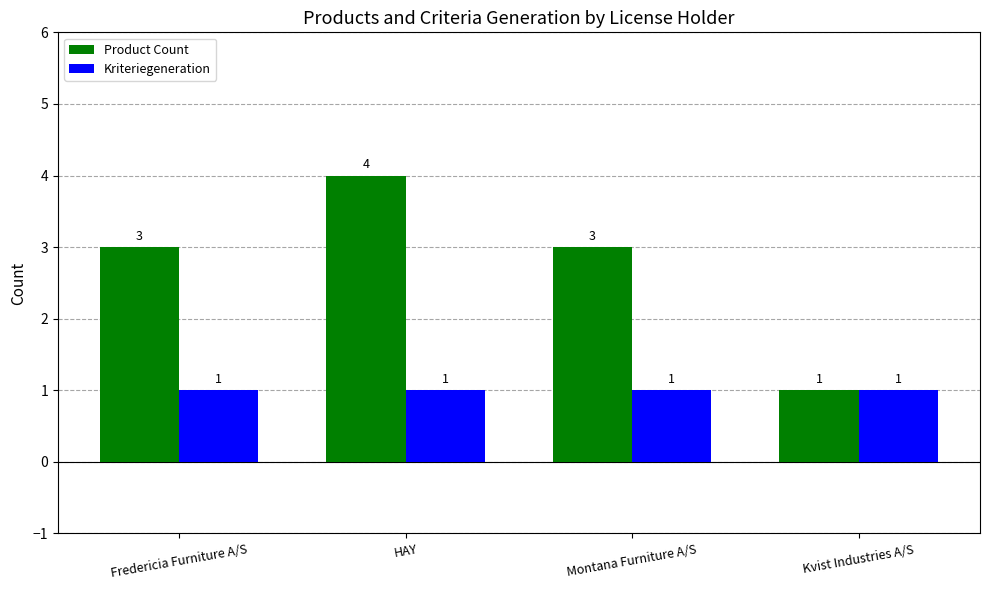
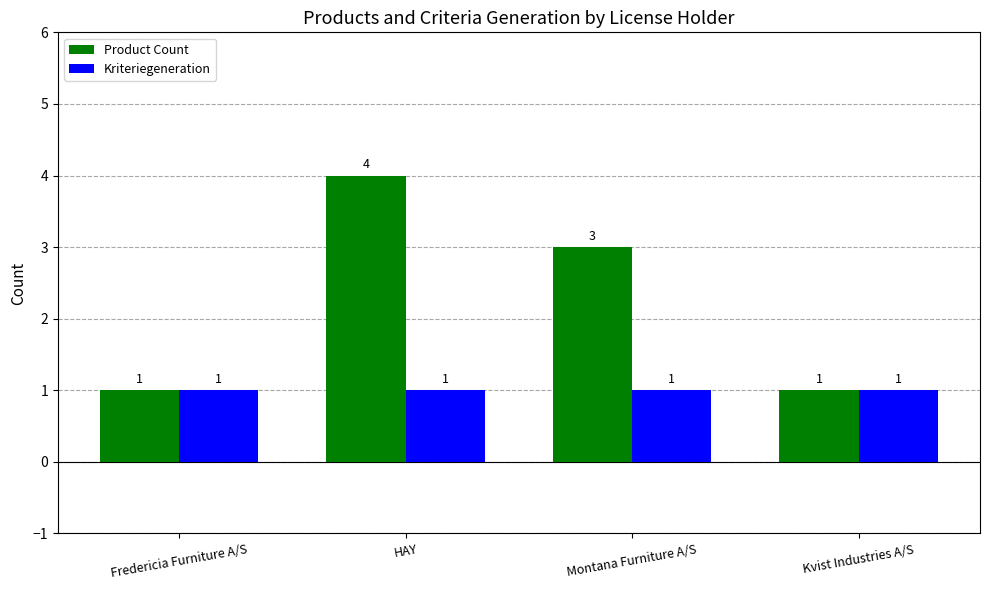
  {
    "Product Count": {
-     "Fredericia Furniture A/S": 3,
+     "Fredericia Furniture A/S": 1,
      "HAY": 4,
      "Montana Furniture A/S": 3,
      "Kvist Industries A/S": 1
    },
    "Kriteriegeneration": {
      "Fredericia Furniture A/S": 1,
      "HAY": 1,
      "Montana Furniture A/S": 1,
      "Kvist Industries A/S": 1
    }
  }
